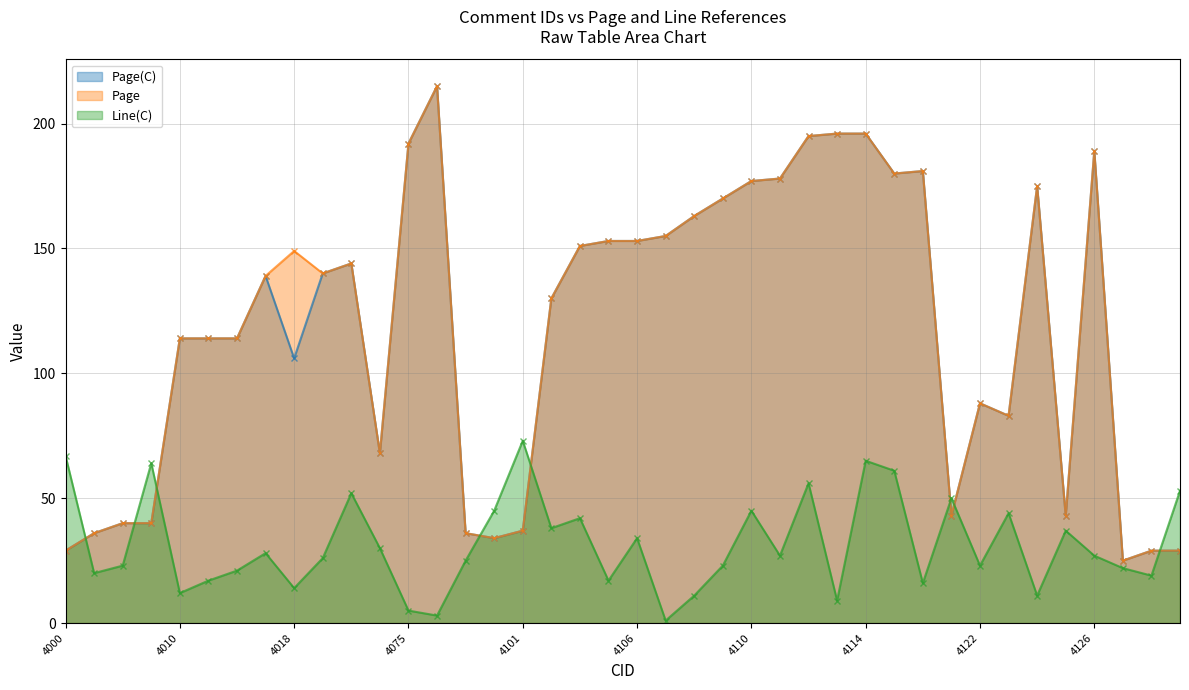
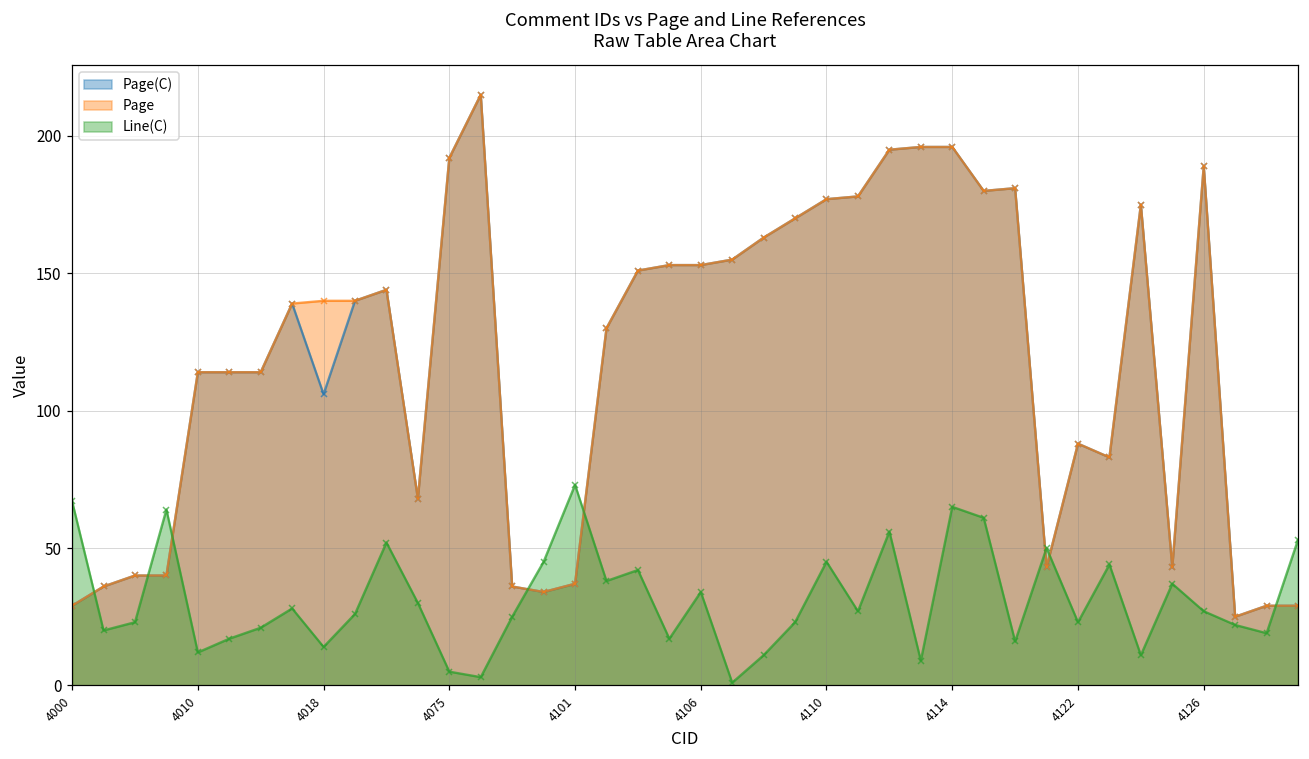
  {
    "Page(C)": {
      "4018": 106
    },
    "Page": {
-     "4018": 149
+     "4018": 140
    },
    "Line(C)": {
      "4000": 67,
      "4010": 12,
      "4018": 14,
      "4075": 5,
      "4101": 73,
      "4106": 34,
      "4110": 45,
      "4114": 65,
      "4122": 23,
      "4126": 27
    }
  }
